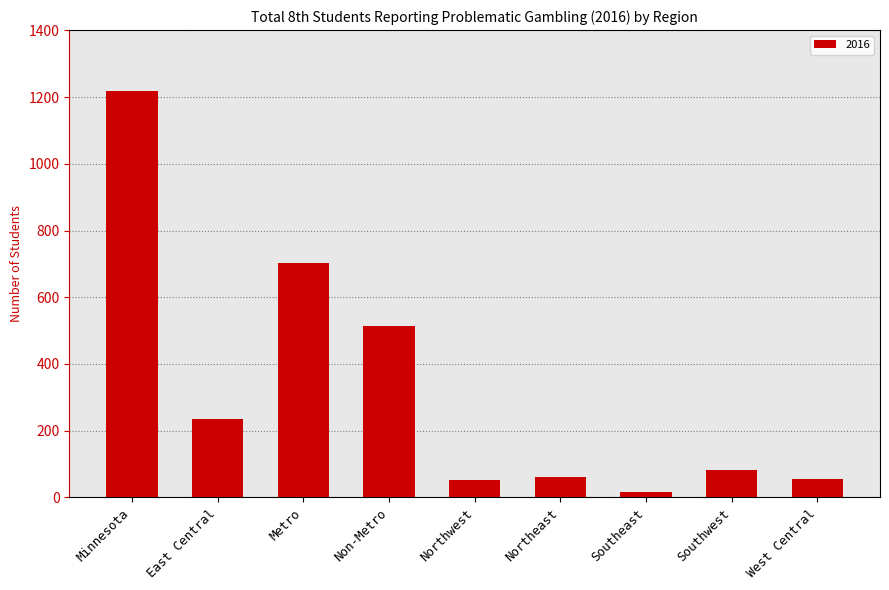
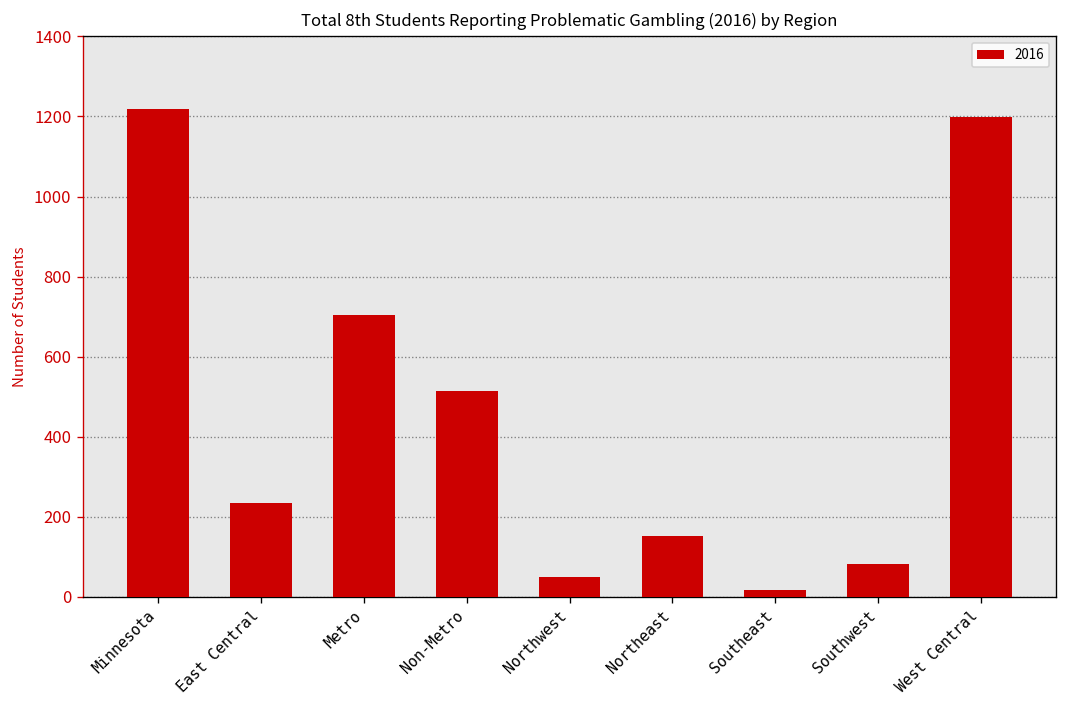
  {
    "Minnesota": 1220,
    "East Central": 240,
    "Metro": 700,
    "Non-Metro": 510,
    "Northwest": 50,
-   "Northeast": 60,
+   "Northeast": 150,
    "Southeast": 20,
    "Southwest": 80,
-   "West Central": 60
+   "West Central": 1200
  }
